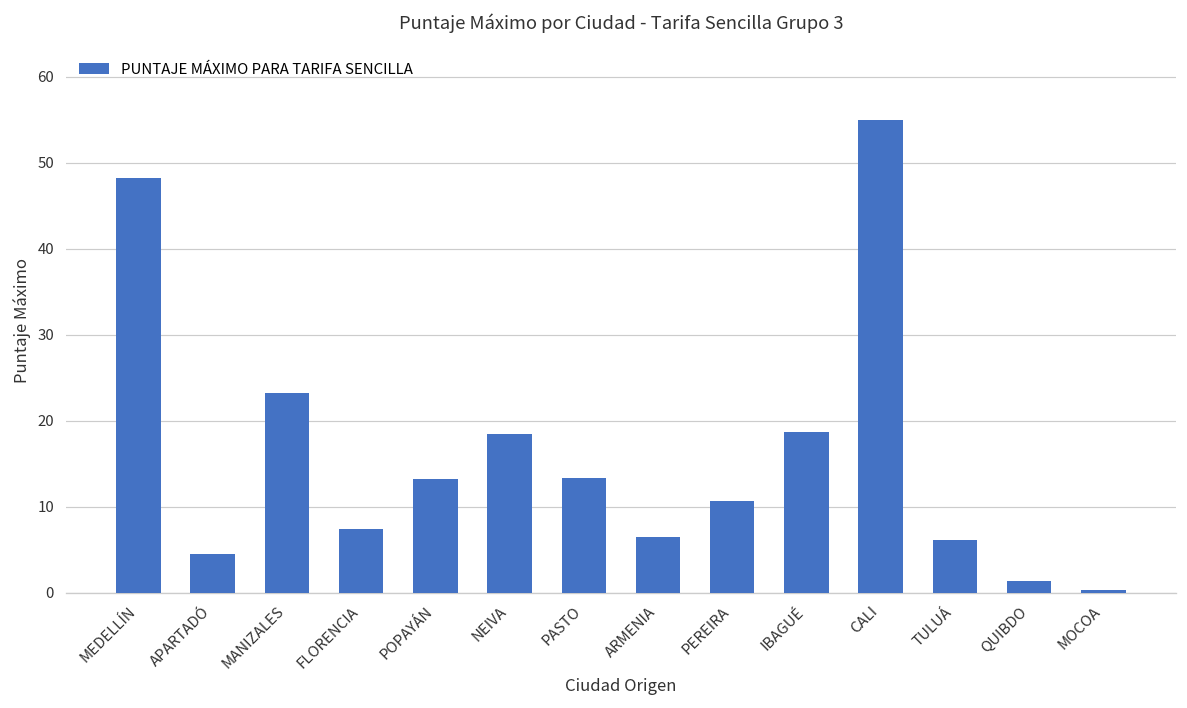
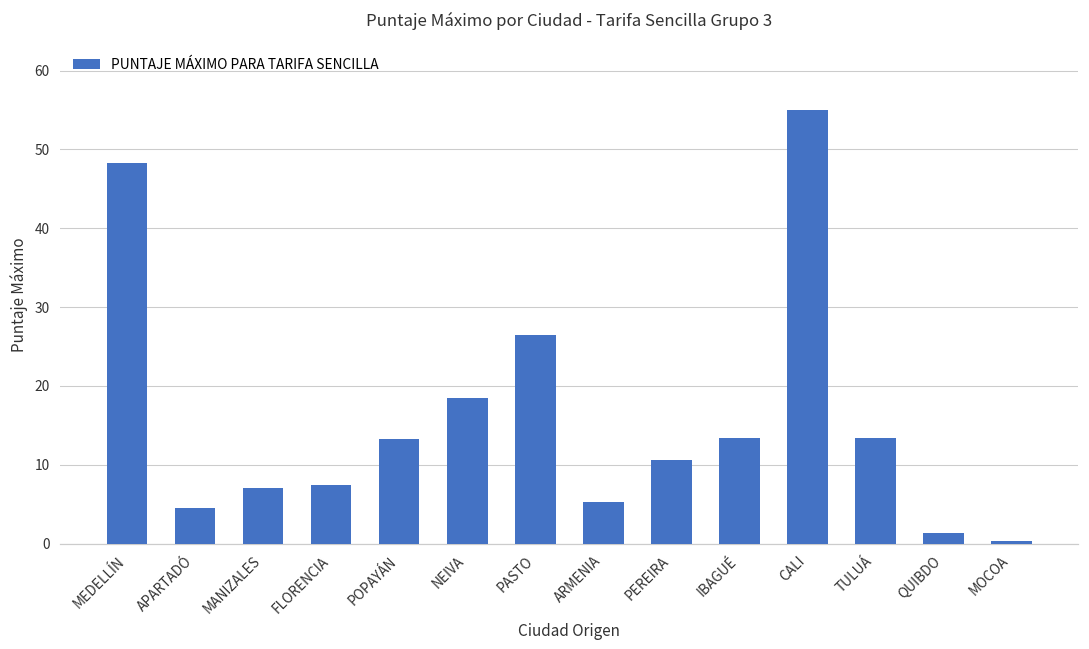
  {
    "MEDELLÍN": 48,
    "APARTADÓ": 5,
-   "MANIZALES": 23,
+   "MANIZALES": 7,
    "FLORENCIA": 7,
    "POPAYÁN": 13,
    "NEIVA": 18,
-   "PASTO": 13,
-   "ARMENIA": 7,
+   "PASTO": 26,
+   "ARMENIA": 5,
    "PEREIRA": 11,
-   "IBAGUÉ": 19,
+   "IBAGUÉ": 13,
    "CALI": 55,
-   "TULUÁ": 6,
+   "TULUÁ": 13,
    "QUIBDO": 1
  }
